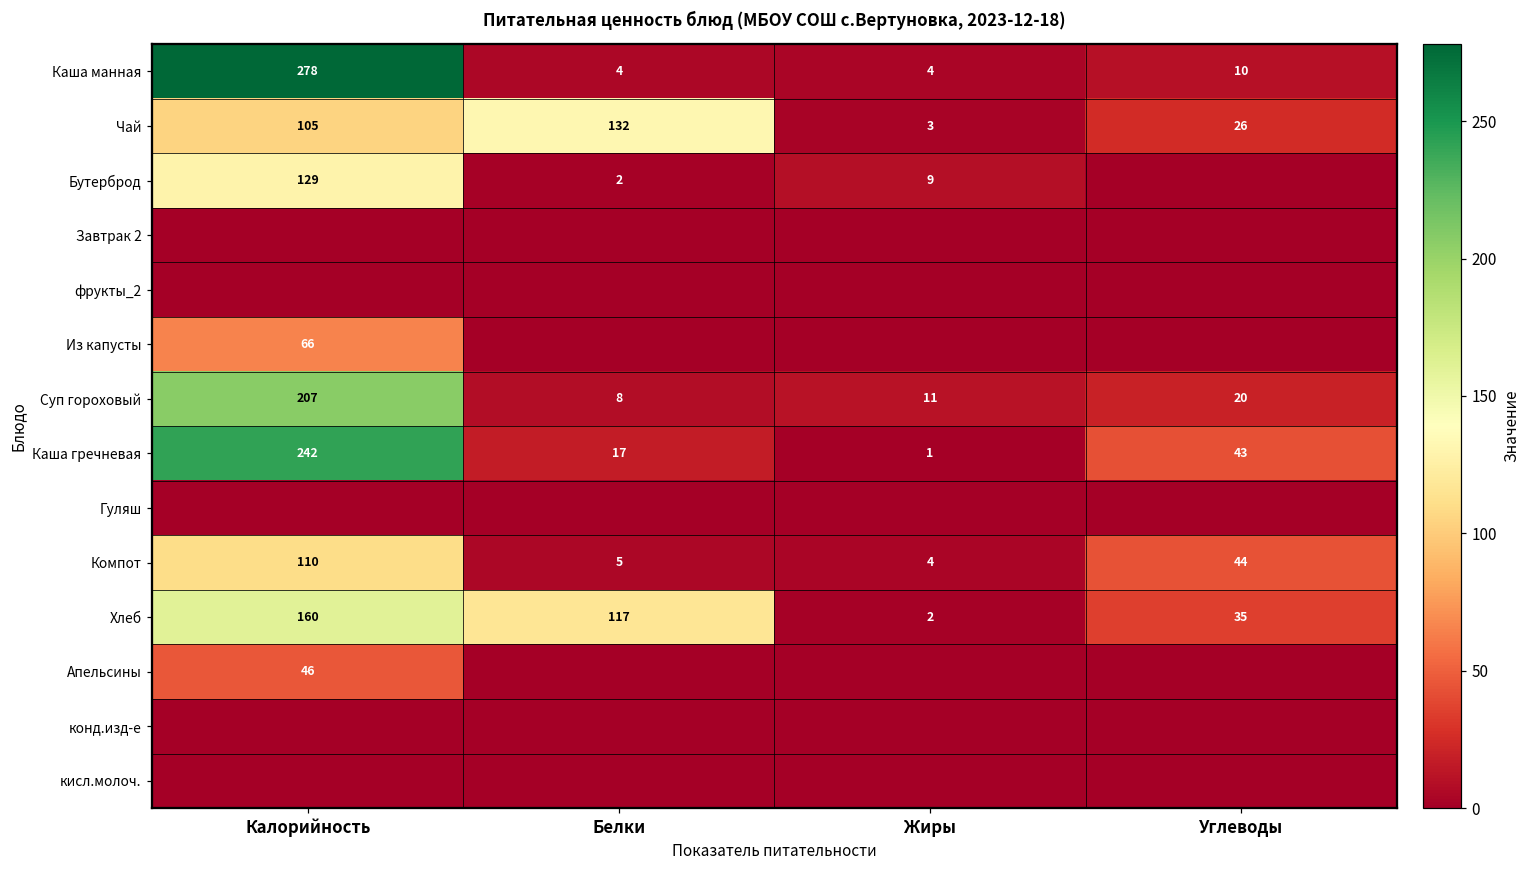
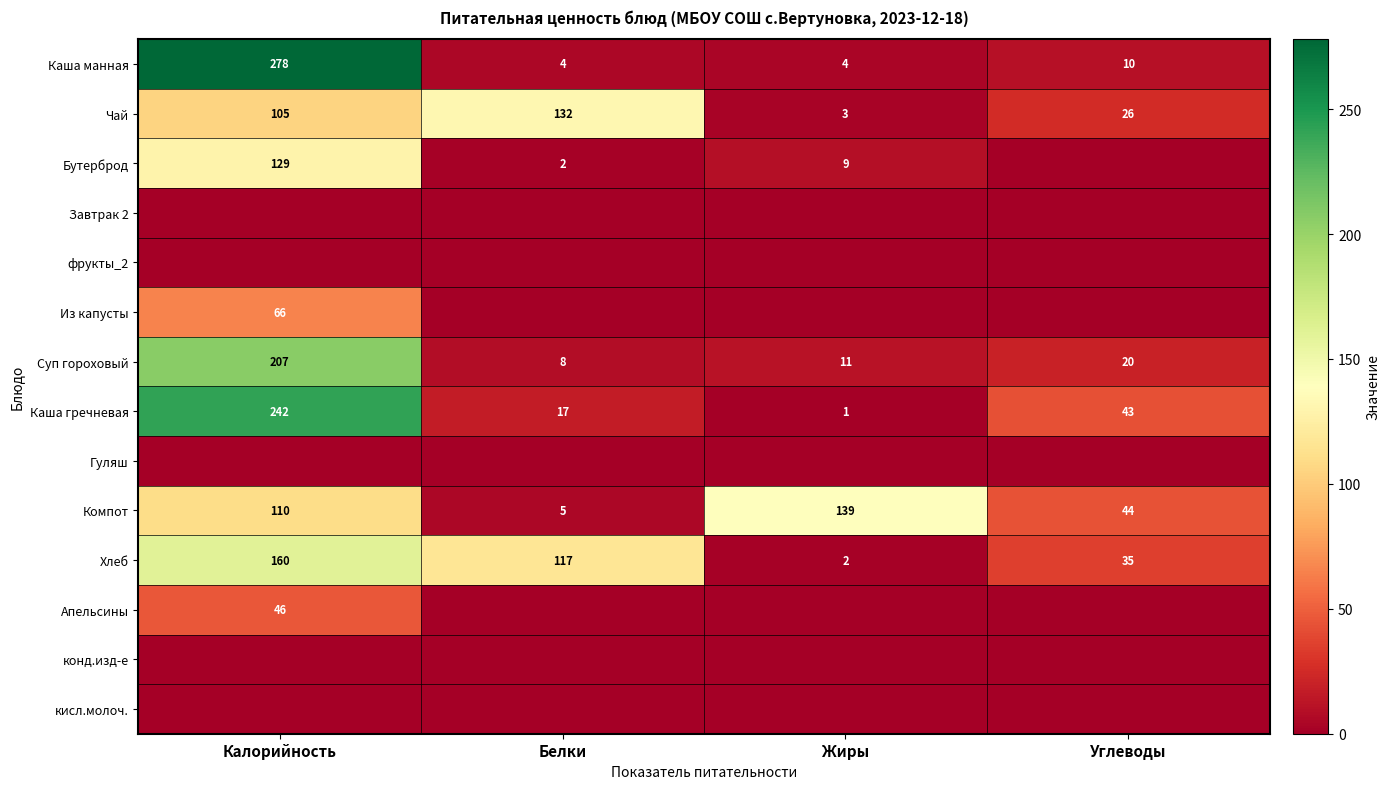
  {
    "Каша манная": {
      "Калорийность": 278,
      "Белки": 4,
      "Жиры": 4,
      "Углеводы": 10
    },
    "Чай": {
      "Калорийность": 105,
      "Белки": 132,
      "Жиры": 3,
      "Углеводы": 26
    },
    "Бутерброд": {
      "Калорийность": 129,
      "Белки": 2,
      "Жиры": 9
    },
    "Из капусты": {
      "Калорийность": 66
    },
    "Суп гороховый": {
      "Калорийность": 207,
      "Белки": 8,
      "Жиры": 11,
      "Углеводы": 20
    },
    "Каша гречневая": {
      "Калорийность": 242,
      "Белки": 17,
      "Жиры": 1,
      "Углеводы": 43
    },
    "Компот": {
      "Калорийность": 110,
      "Белки": 5,
-     "Жиры": 4,
+     "Жиры": 139,
      "Углеводы": 44
    },
    "Хлеб": {
      "Калорийность": 160,
      "Белки": 117,
      "Жиры": 2,
      "Углеводы": 35
    },
    "Апельсины": {
      "Калорийность": 46
    }
  }
